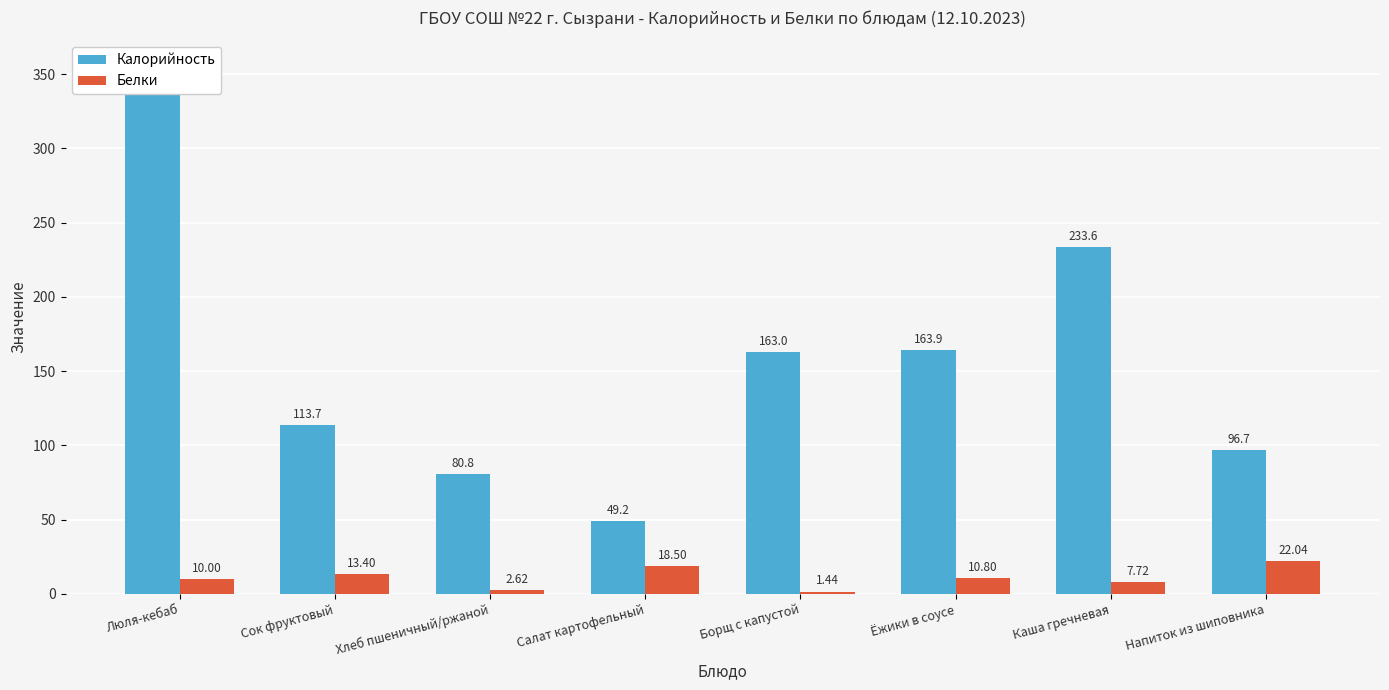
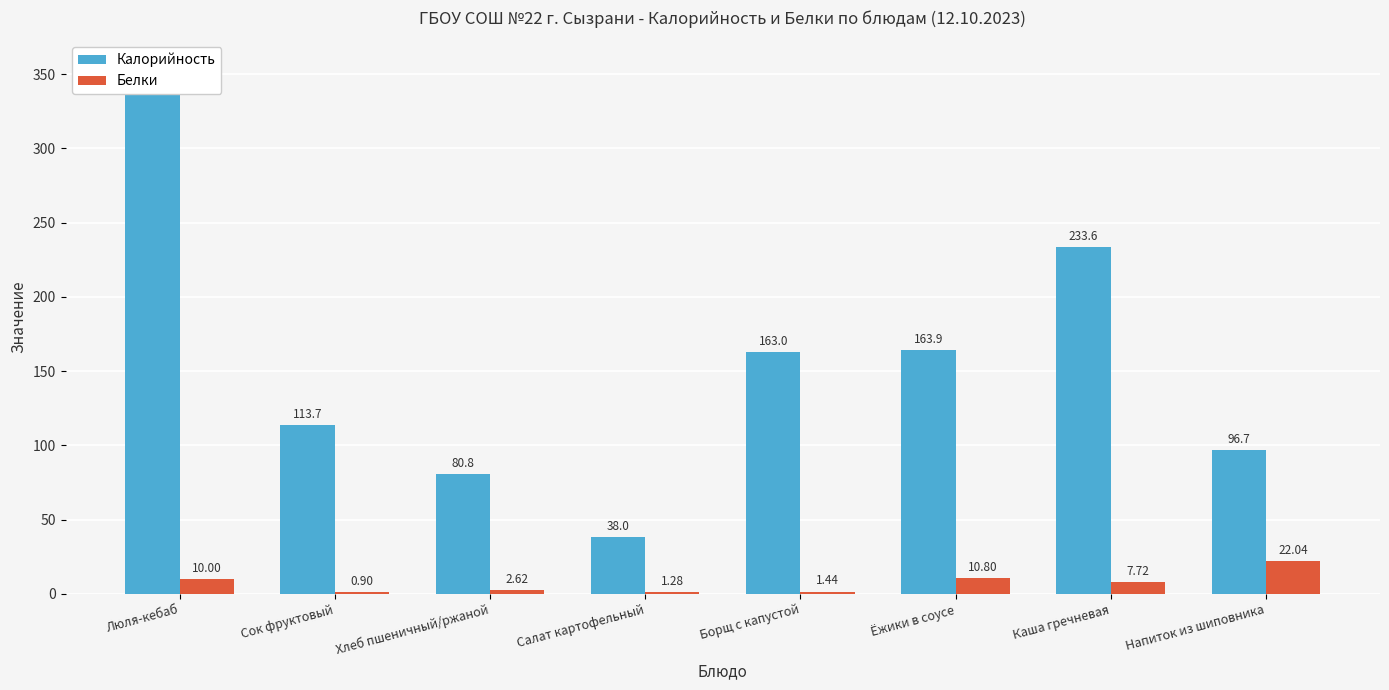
  {
    "Калорийность": {
      "Сок фруктовый": 113.7,
      "Хлеб пшеничный/ржаной": 80.8,
-     "Салат картофельный": 49.2,
+     "Салат картофельный": 38.0,
      "Борщ с капустой": 163.0,
      "Ёжики в соусе": 163.9,
      "Каша гречневая": 233.6,
      "Напиток из шиповника": 96.7
    },
    "Белки": {
      "Люля-кебаб": 10.00,
-     "Сок фруктовый": 13.40,
+     "Сок фруктовый": 0.90,
      "Хлеб пшеничный/ржаной": 2.62,
-     "Салат картофельный": 18.50,
+     "Салат картофельный": 1.28,
      "Борщ с капустой": 1.44,
      "Ёжики в соусе": 10.80,
      "Каша гречневая": 7.72,
      "Напиток из шиповника": 22.04
    }
  }
